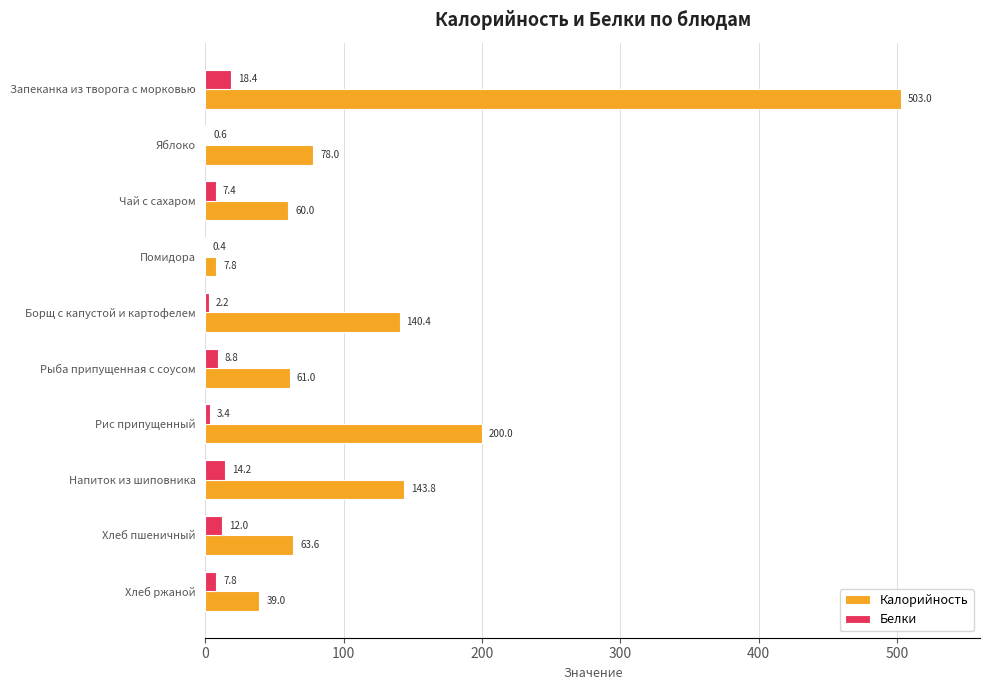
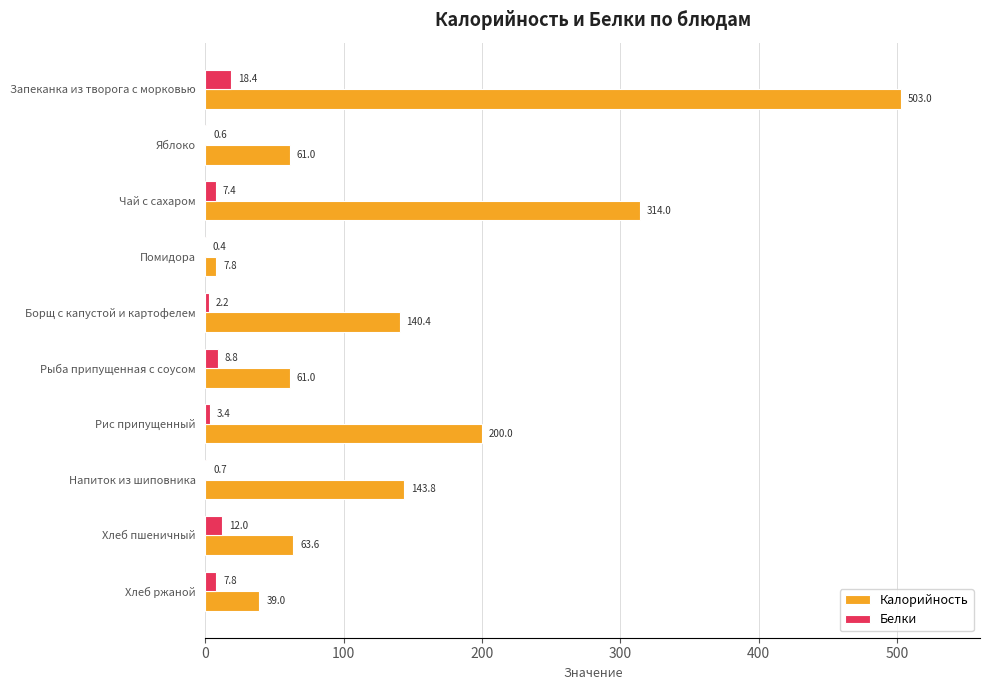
  {
    "Калорийность": {
      "Запеканка из творога с морковью": 503.0,
-     "Яблоко": 78.0,
-     "Чай с сахаром": 60.0,
+     "Яблоко": 61.0,
+     "Чай с сахаром": 314.0,
      "Помидора": 7.8,
      "Борщ с капустой и картофелем": 140.4,
      "Рыба припущенная с соусом": 61.0,
      "Рис припущенный": 200.0,
      "Напиток из шиповника": 143.8,
      "Хлеб пшеничный": 63.6,
      "Хлеб ржаной": 39.0
    },
    "Белки": {
      "Запеканка из творога с морковью": 18.4,
      "Яблоко": 0.6,
      "Чай с сахаром": 7.4,
      "Помидора": 0.4,
      "Борщ с капустой и картофелем": 2.2,
      "Рыба припущенная с соусом": 8.8,
      "Рис припущенный": 3.4,
-     "Напиток из шиповника": 14.2,
+     "Напиток из шиповника": 0.7,
      "Хлеб пшеничный": 12.0,
      "Хлеб ржаной": 7.8
    }
  }
